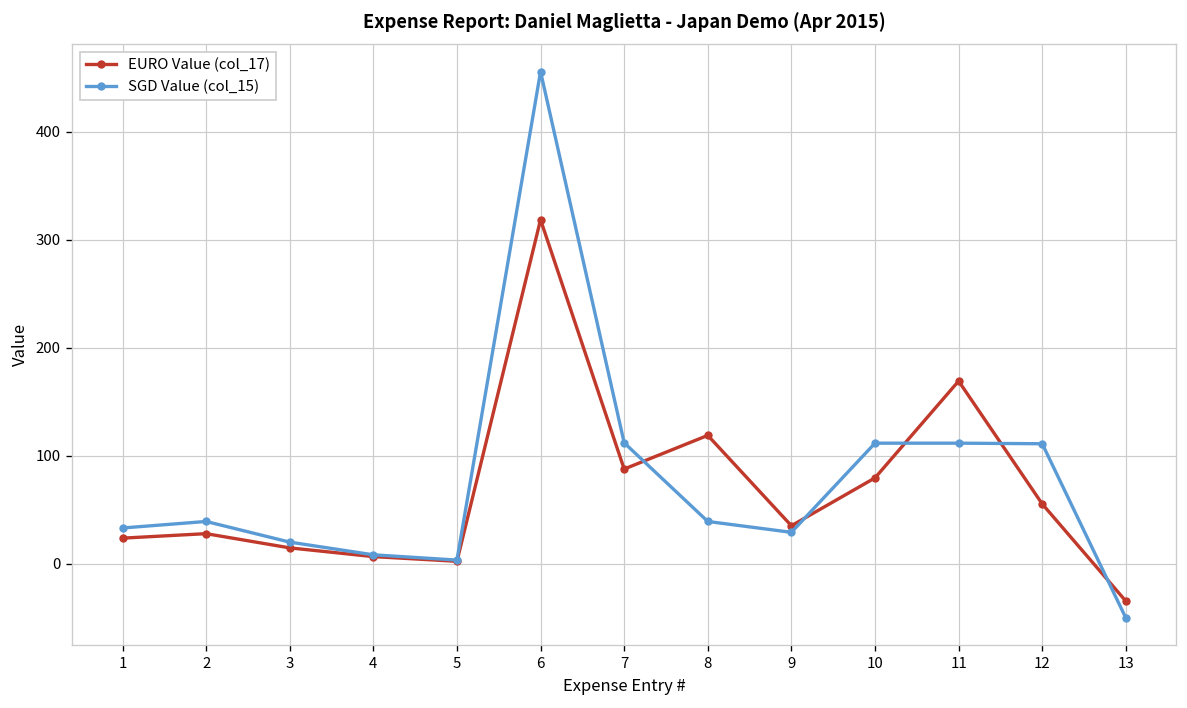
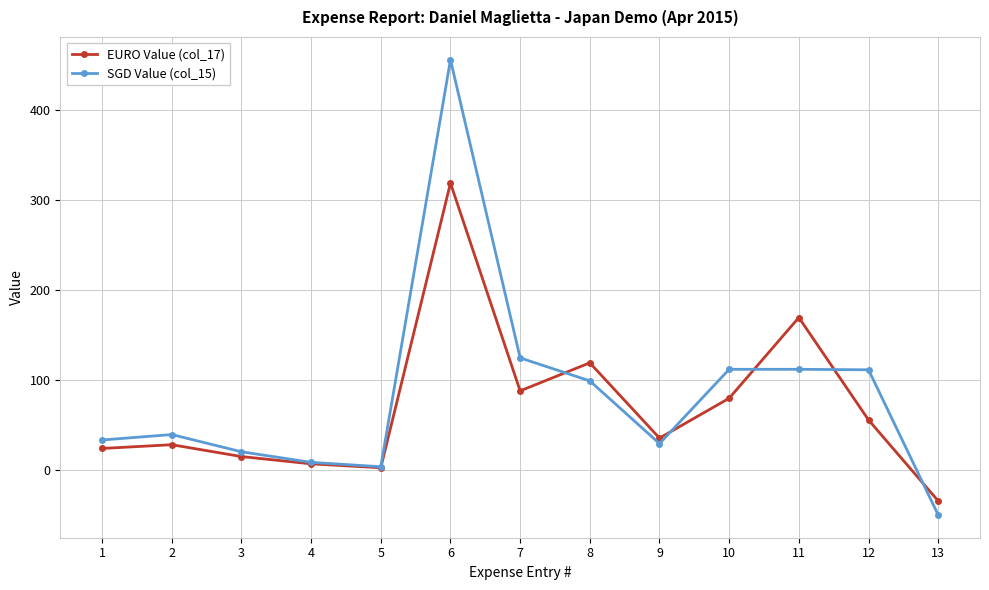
  {
    "EURO Value (col_17)": {
      "1": 20,
      "2": 30,
      "3": 10,
      "6": 320,
      "7": 90,
      "8": 120,
      "9": 40,
      "10": 80,
      "11": 170,
      "12": 60,
      "13": -30
    },
    "SGD Value (col_15)": {
      "1": 30,
      "2": 40,
      "3": 20,
      "6": 460,
-     "7": 110,
-     "8": 40,
+     "7": 120,
+     "8": 100,
      "9": 30,
      "10": 110,
      "11": 110,
      "12": 110,
      "13": -50
    }
  }
